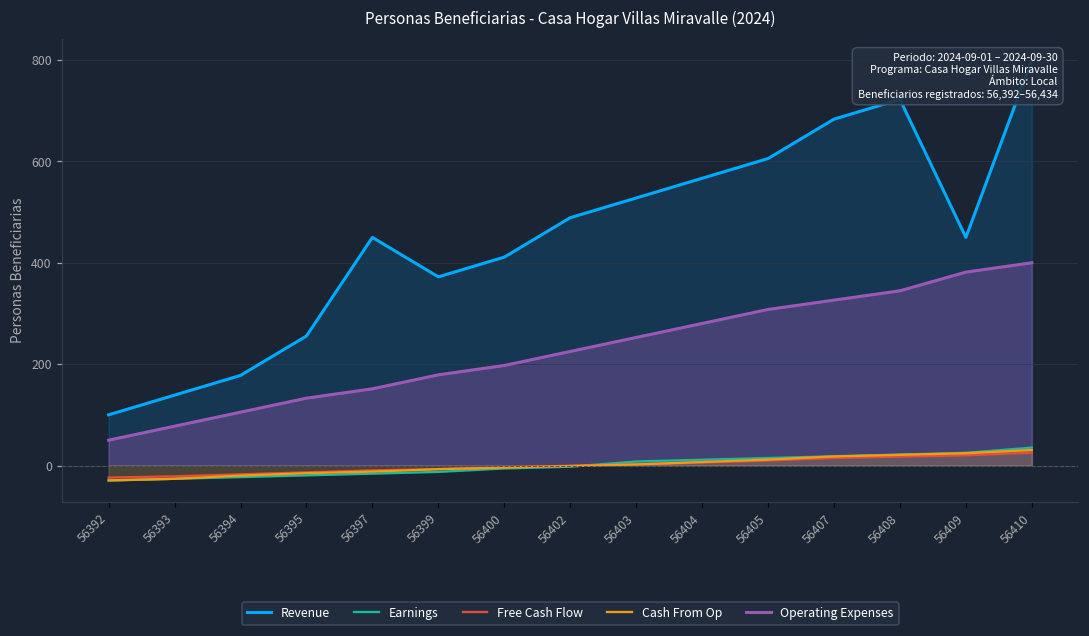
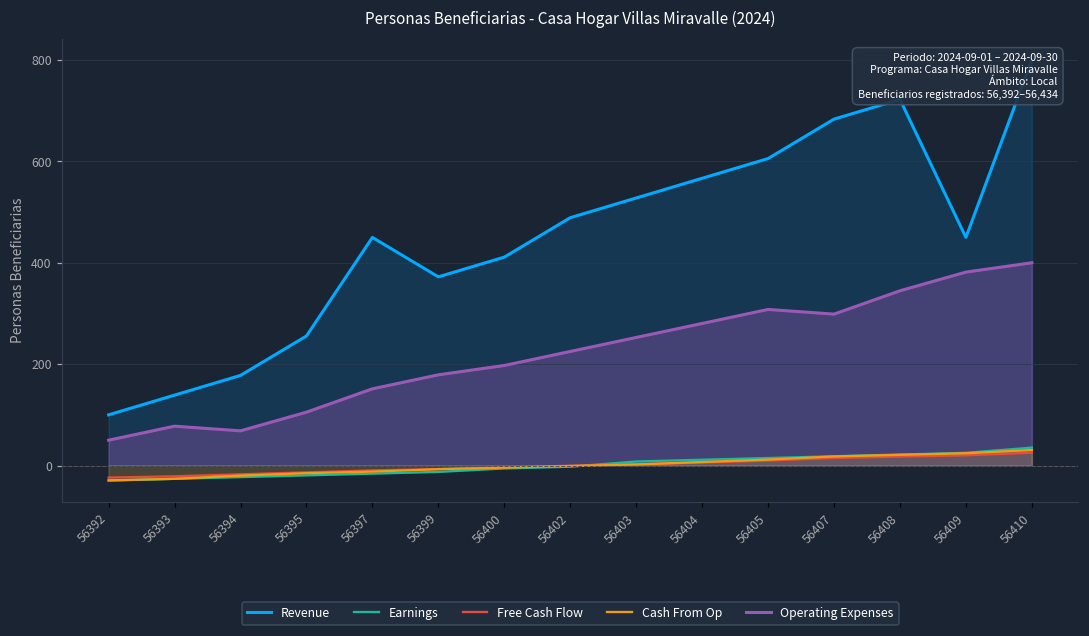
  {
    "Revenue": {
      "56392": 100,
      "56393": 140,
      "56394": 180,
      "56395": 260,
      "56397": 450,
      "56399": 370,
      "56400": 410,
      "56402": 490,
      "56403": 530,
      "56404": 570,
      "56405": 610,
      "56407": 680,
      "56409": 450
    },
    "Operating Expenses": {
      "56392": 50,
      "56393": 80,
-     "56394": 110,
-     "56395": 130,
+     "56394": 70,
+     "56395": 110,
      "56397": 150,
      "56399": 180,
      "56400": 200,
      "56402": 230,
      "56403": 250,
      "56404": 280,
      "56405": 310,
-     "56407": 330,
+     "56407": 300,
      "56408": 340,
      "56409": 380,
      "56410": 400
    }
  }
